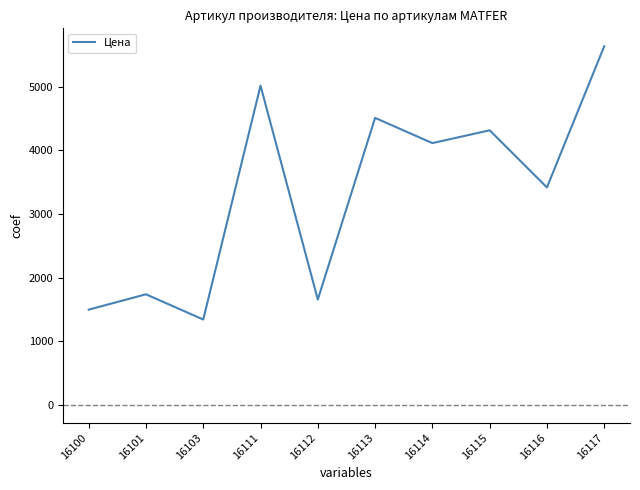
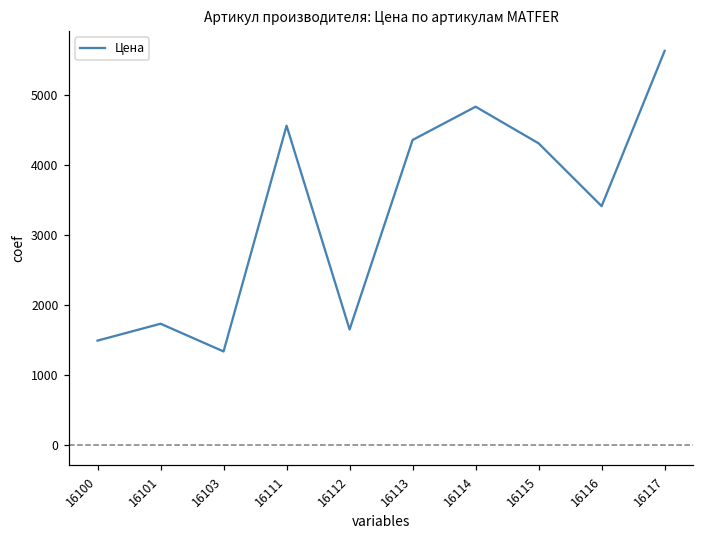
  {
    "16100": 1500,
    "16101": 1700,
    "16103": 1300,
-   "16111": 5000,
+   "16111": 4600,
    "16112": 1700,
-   "16113": 4500,
-   "16114": 4100,
+   "16113": 4400,
+   "16114": 4800,
    "16115": 4300,
    "16116": 3400,
    "16117": 5600
  }
